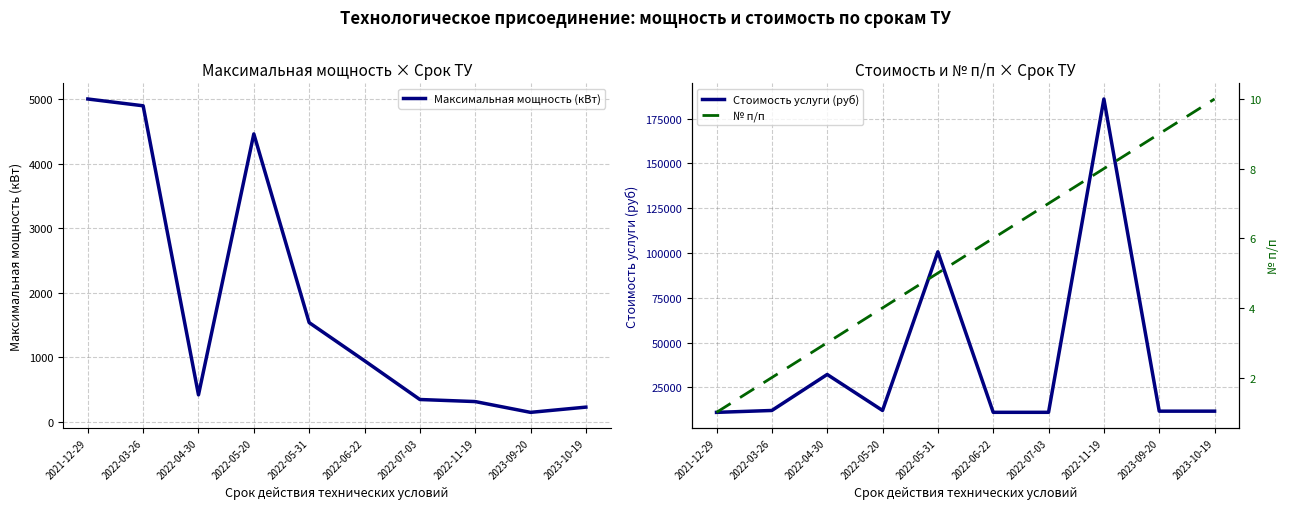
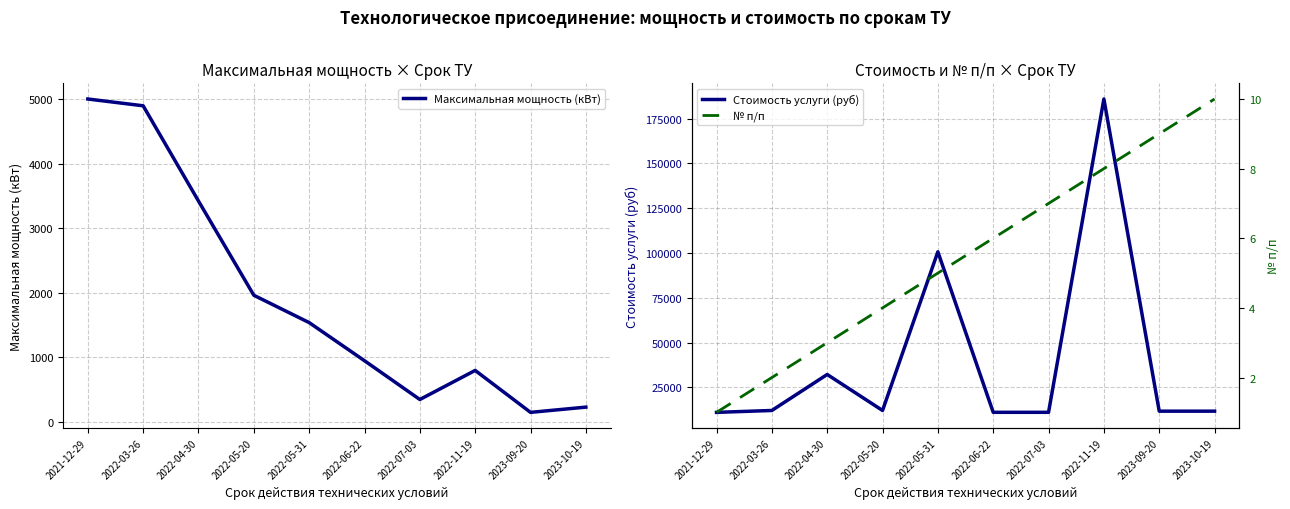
  {
    "Максимальная мощность × Срок ТУ": {
      "2021-12-29": 5000,
      "2022-03-26": 4900,
-     "2022-04-30": 400,
-     "2022-05-20": 4500,
+     "2022-04-30": 3400,
+     "2022-05-20": 2000,
      "2022-05-31": 1500,
      "2022-06-22": 1000,
      "2022-07-03": 400,
-     "2022-11-19": 300,
+     "2022-11-19": 800,
      "2023-09-20": 200,
      "2023-10-19": 200
    }
  }
